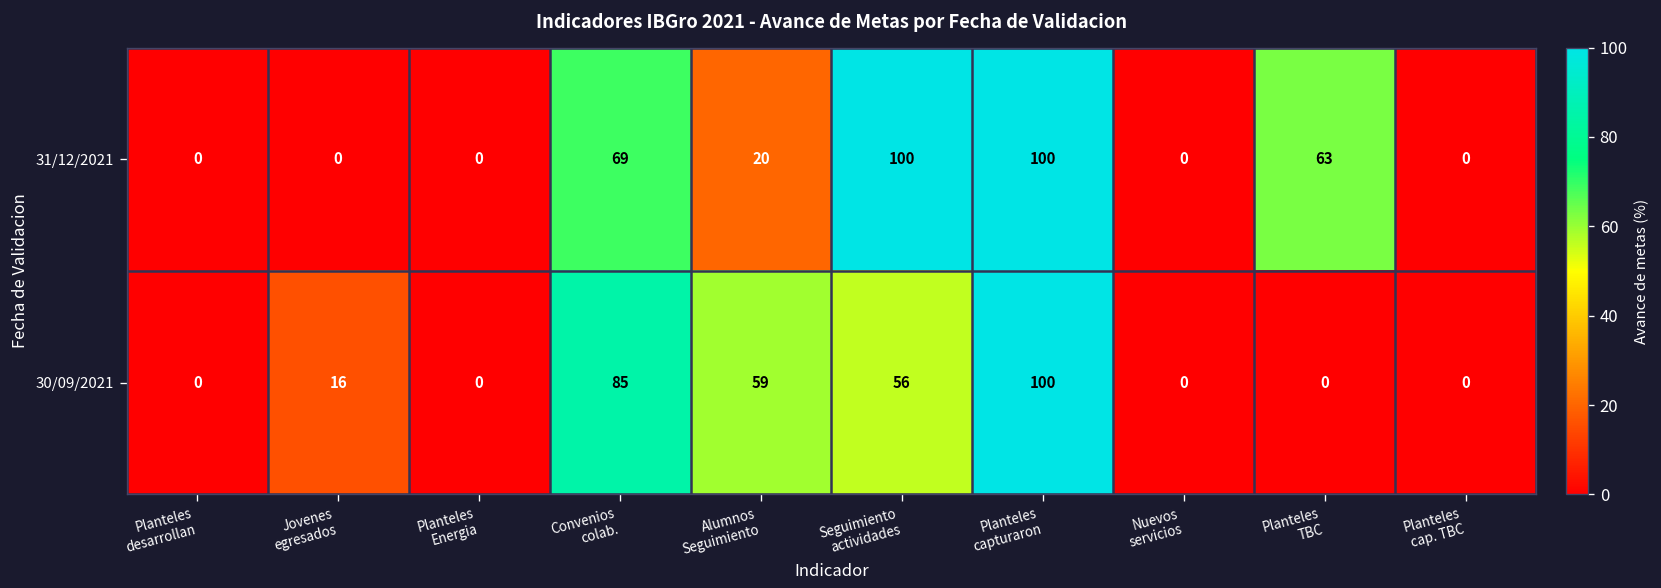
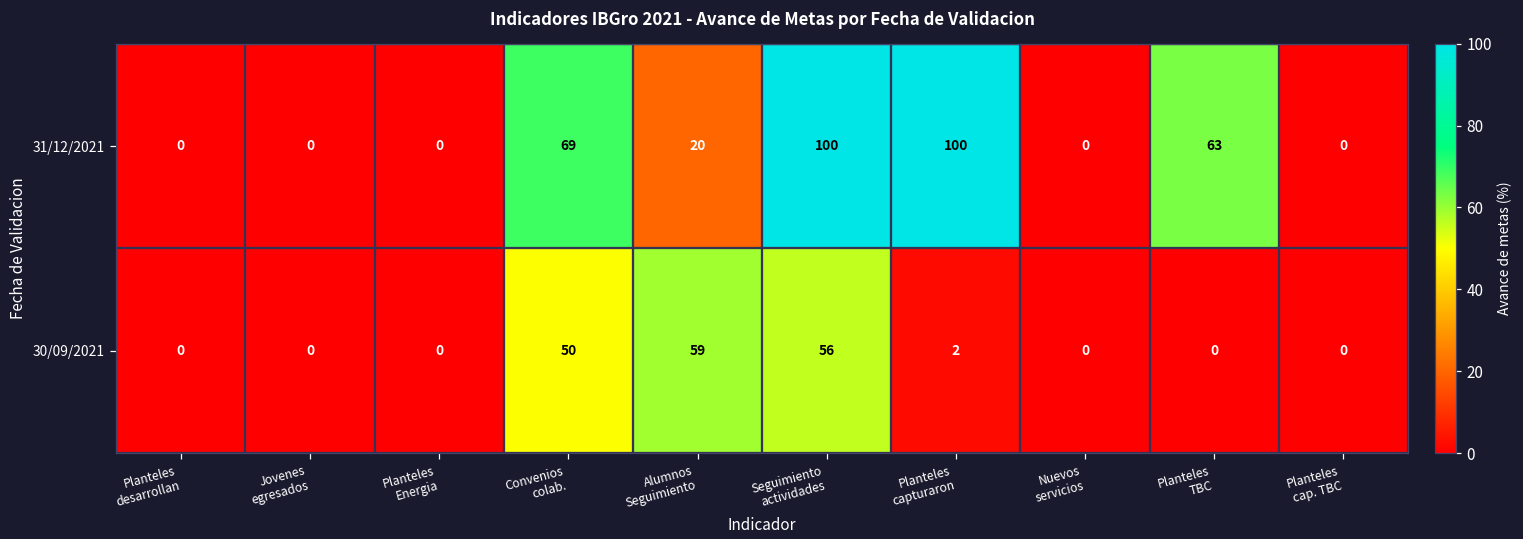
  {
    "31/12/2021": {
      "Planteles desarrollan": 0,
      "Jovenes egresados": 0,
      "Planteles Energia": 0,
      "Convenios colab.": 69,
      "Alumnos Seguimiento": 20,
      "Seguimiento actividades": 100,
      "Planteles capturaron": 100,
      "Nuevos servicios": 0,
      "Planteles TBC": 63,
      "Planteles cap. TBC": 0
    },
    "30/09/2021": {
      "Planteles desarrollan": 0,
-     "Jovenes egresados": 16,
+     "Jovenes egresados": 0,
      "Planteles Energia": 0,
-     "Convenios colab.": 85,
+     "Convenios colab.": 50,
      "Alumnos Seguimiento": 59,
      "Seguimiento actividades": 56,
-     "Planteles capturaron": 100,
+     "Planteles capturaron": 2,
      "Nuevos servicios": 0,
      "Planteles TBC": 0,
      "Planteles cap. TBC": 0
    }
  }
